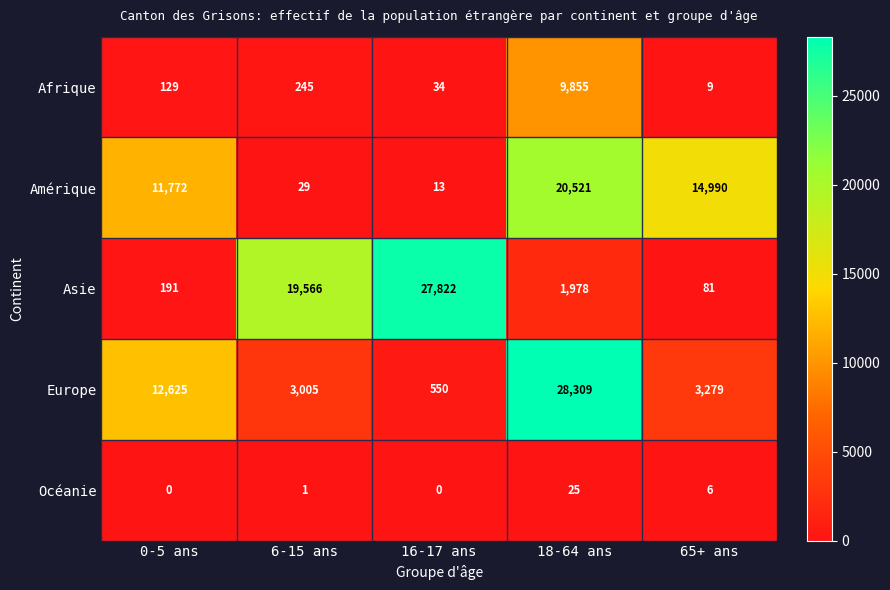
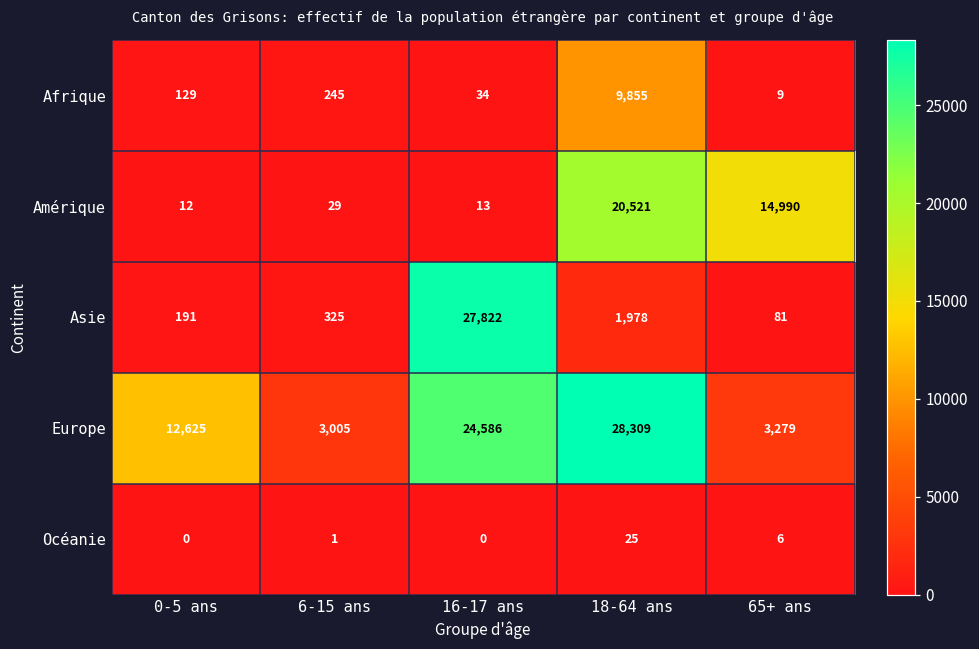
  {
    "Afrique": {
      "0-5 ans": "129",
      "6-15 ans": "245",
      "16-17 ans": "34",
      "18-64 ans": "9,855",
      "65+ ans": "9"
    },
    "Amérique": {
-     "0-5 ans": "11,772",
+     "0-5 ans": "12",
      "6-15 ans": "29",
      "16-17 ans": "13",
      "18-64 ans": "20,521",
      "65+ ans": "14,990"
    },
    "Asie": {
      "0-5 ans": "191",
-     "6-15 ans": "19,566",
+     "6-15 ans": "325",
      "16-17 ans": "27,822",
      "18-64 ans": "1,978",
      "65+ ans": "81"
    },
    "Europe": {
      "0-5 ans": "12,625",
      "6-15 ans": "3,005",
-     "16-17 ans": "550",
+     "16-17 ans": "24,586",
      "18-64 ans": "28,309",
      "65+ ans": "3,279"
    },
    "Océanie": {
      "0-5 ans": "0",
      "6-15 ans": "1",
      "16-17 ans": "0",
      "18-64 ans": "25",
      "65+ ans": "6"
    }
  }
